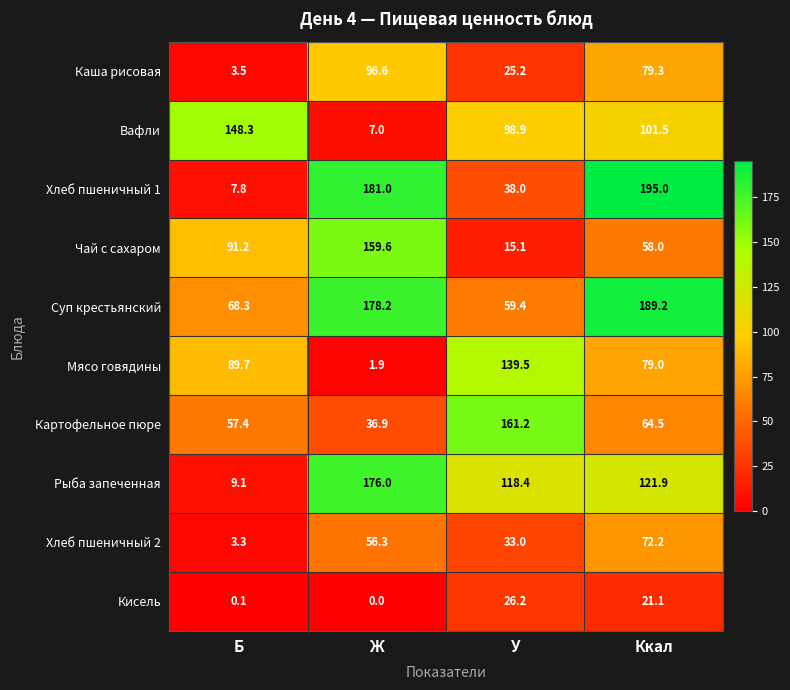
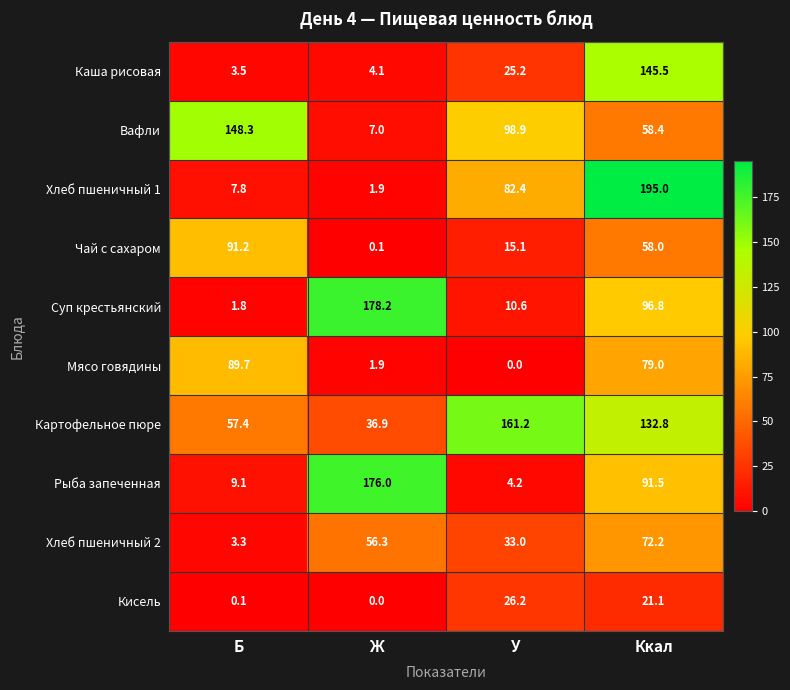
  {
    "Каша рисовая": {
      "Б": 3.5,
-     "Ж": 96.6,
+     "Ж": 4.1,
      "У": 25.2,
-     "Ккал": 79.3
+     "Ккал": 145.5
    },
    "Вафли": {
      "Б": 148.3,
      "Ж": 7.0,
      "У": 98.9,
-     "Ккал": 101.5
+     "Ккал": 58.4
    },
    "Хлеб пшеничный 1": {
      "Б": 7.8,
-     "Ж": 181.0,
-     "У": 38.0,
+     "Ж": 1.9,
+     "У": 82.4,
      "Ккал": 195.0
    },
    "Чай с сахаром": {
      "Б": 91.2,
-     "Ж": 159.6,
+     "Ж": 0.1,
      "У": 15.1,
      "Ккал": 58.0
    },
    "Суп крестьянский": {
-     "Б": 68.3,
+     "Б": 1.8,
      "Ж": 178.2,
-     "У": 59.4,
-     "Ккал": 189.2
+     "У": 10.6,
+     "Ккал": 96.8
    },
    "Мясо говядины": {
      "Б": 89.7,
      "Ж": 1.9,
-     "У": 139.5,
+     "У": 0.0,
      "Ккал": 79.0
    },
    "Картофельное пюре": {
      "Б": 57.4,
      "Ж": 36.9,
      "У": 161.2,
-     "Ккал": 64.5
+     "Ккал": 132.8
    },
    "Рыба запеченная": {
      "Б": 9.1,
      "Ж": 176.0,
-     "У": 118.4,
-     "Ккал": 121.9
+     "У": 4.2,
+     "Ккал": 91.5
    },
    "Хлеб пшеничный 2": {
      "Б": 3.3,
      "Ж": 56.3,
      "У": 33.0,
      "Ккал": 72.2
    },
    "Кисель": {
      "Б": 0.1,
      "Ж": 0.0,
      "У": 26.2,
      "Ккал": 21.1
    }
  }
